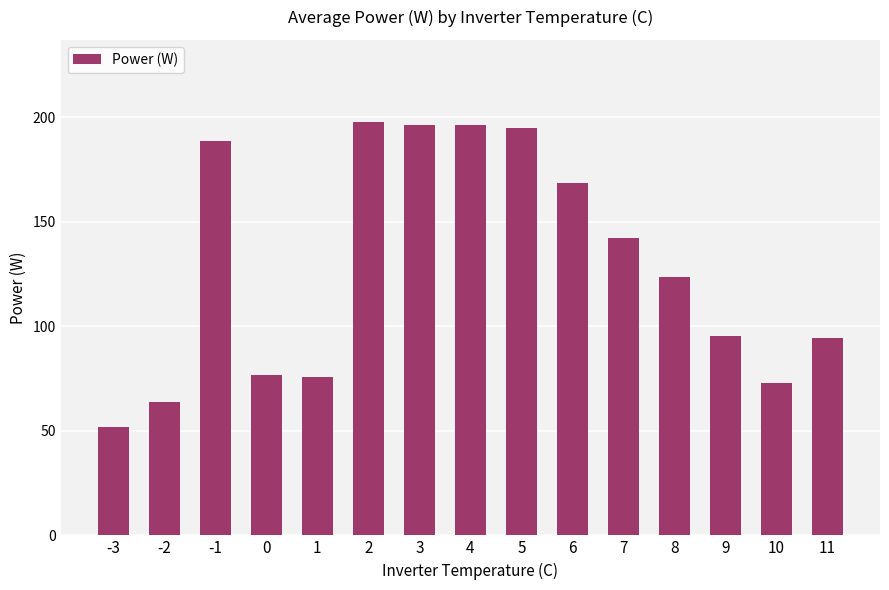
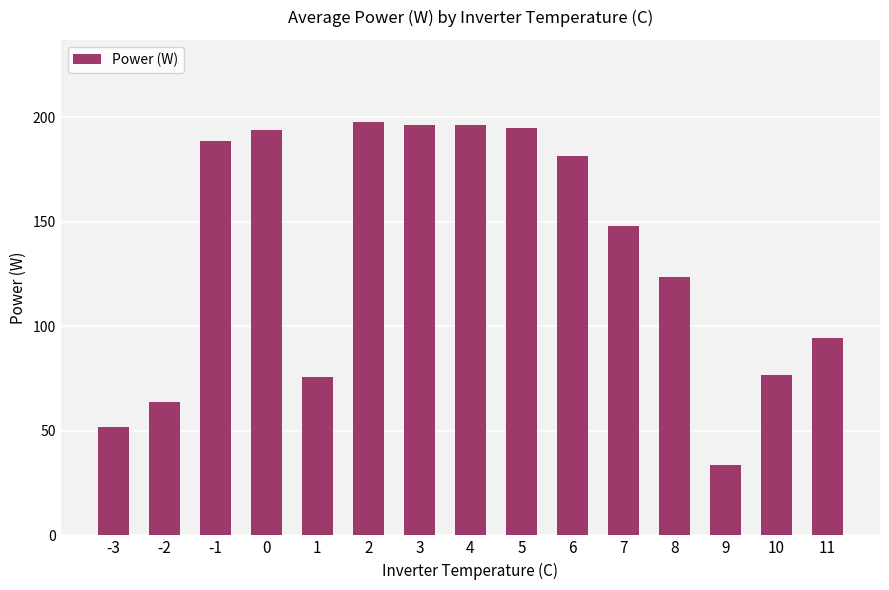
  {
    "-3": 52,
    "-2": 64,
    "-1": 189,
-   "0": 77,
+   "0": 194,
    "1": 76,
    "2": 198,
    "3": 197,
    "4": 196,
    "5": 195,
-   "6": 168,
-   "7": 142,
+   "6": 182,
+   "7": 148,
    "8": 124,
-   "9": 96,
-   "10": 73,
+   "9": 34,
+   "10": 77,
    "11": 95
  }
